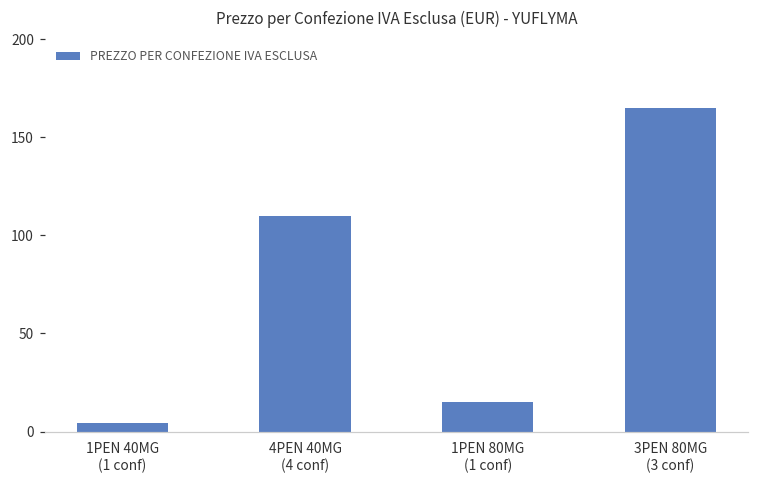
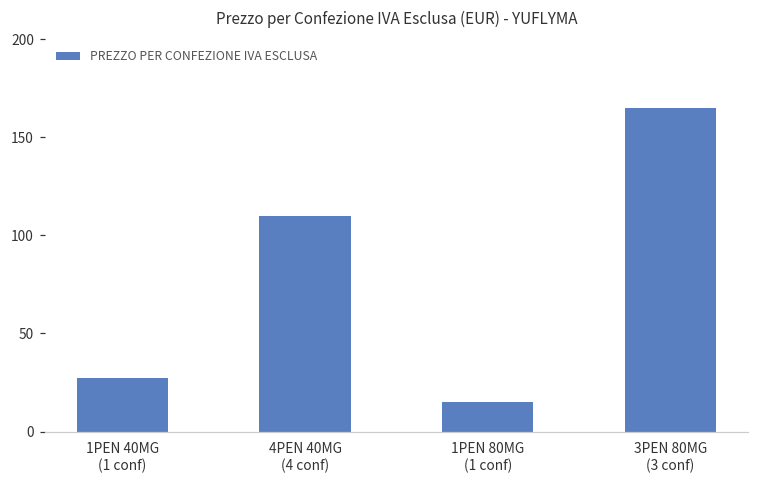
  {
-   "1PEN 40MG (1 conf)": 4,
+   "1PEN 40MG (1 conf)": 27,
    "4PEN 40MG (4 conf)": 110,
    "1PEN 80MG (1 conf)": 15,
    "3PEN 80MG (3 conf)": 165
  }
